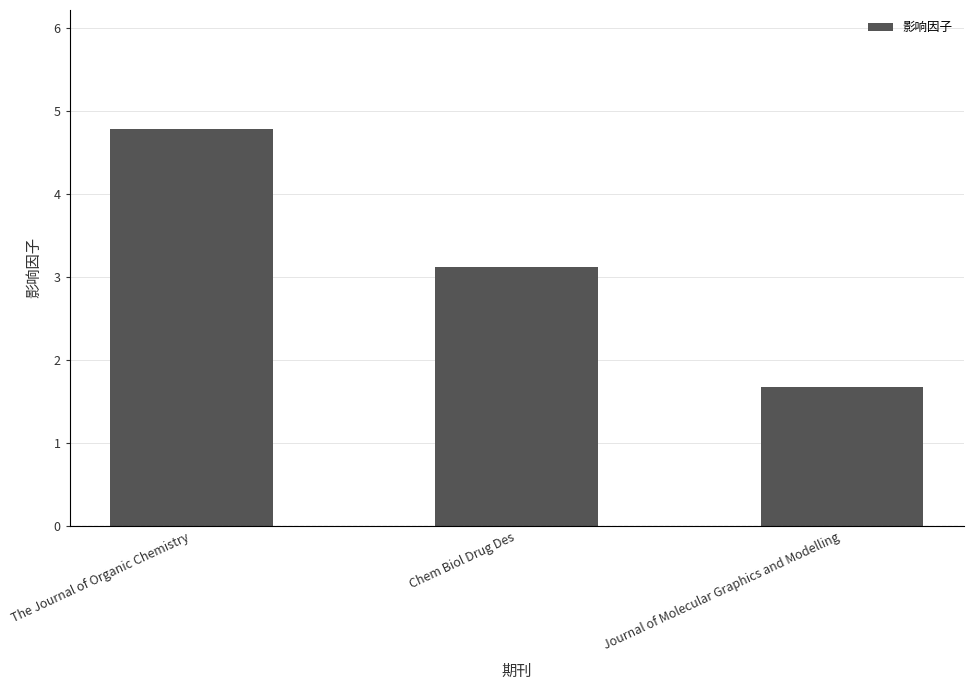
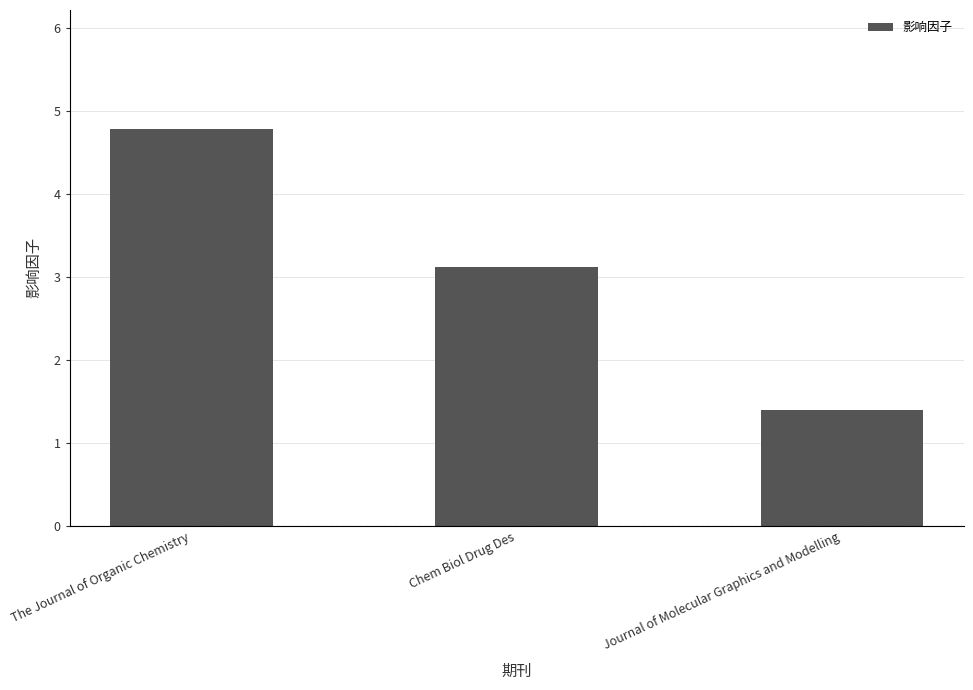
  {
    "The Journal of Organic Chemistry": 4.8,
    "Chem Biol Drug Des": 3.1,
-   "Journal of Molecular Graphics and Modelling": 1.7
+   "Journal of Molecular Graphics and Modelling": 1.4
  }
